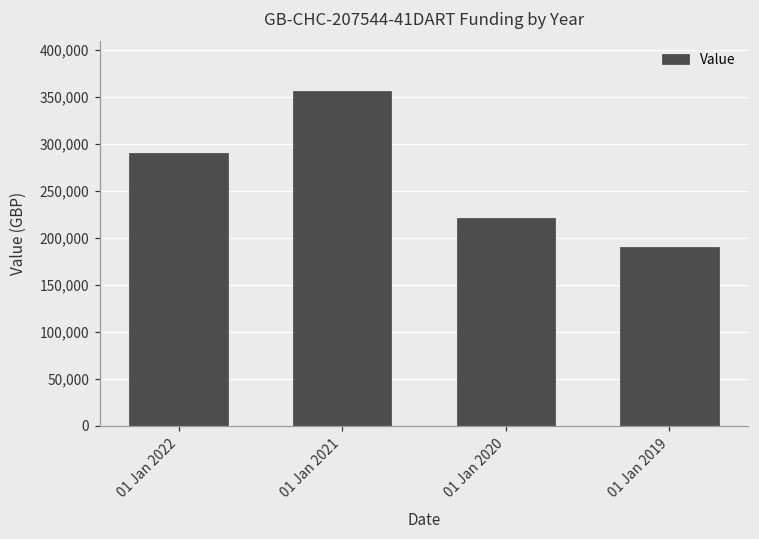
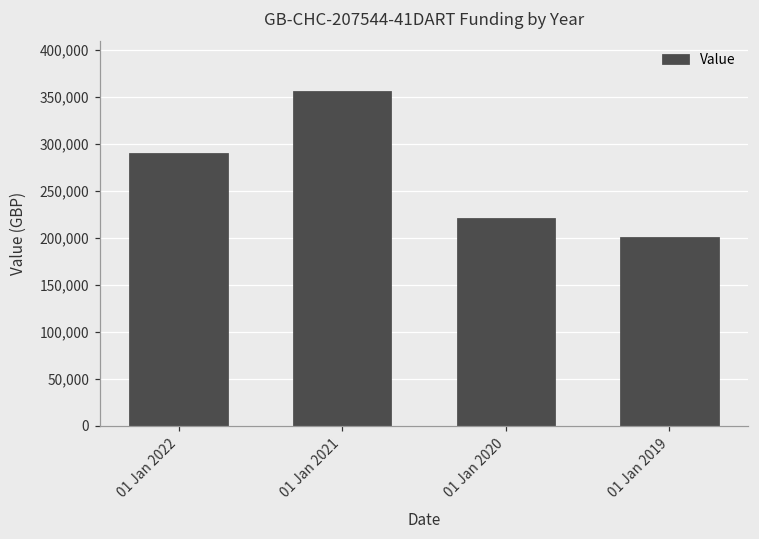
  {
    "01 Jan 2022": "290,000",
    "01 Jan 2021": "360,000",
    "01 Jan 2020": "220,000",
-   "01 Jan 2019": "190,000"
+   "01 Jan 2019": "200,000"
  }
